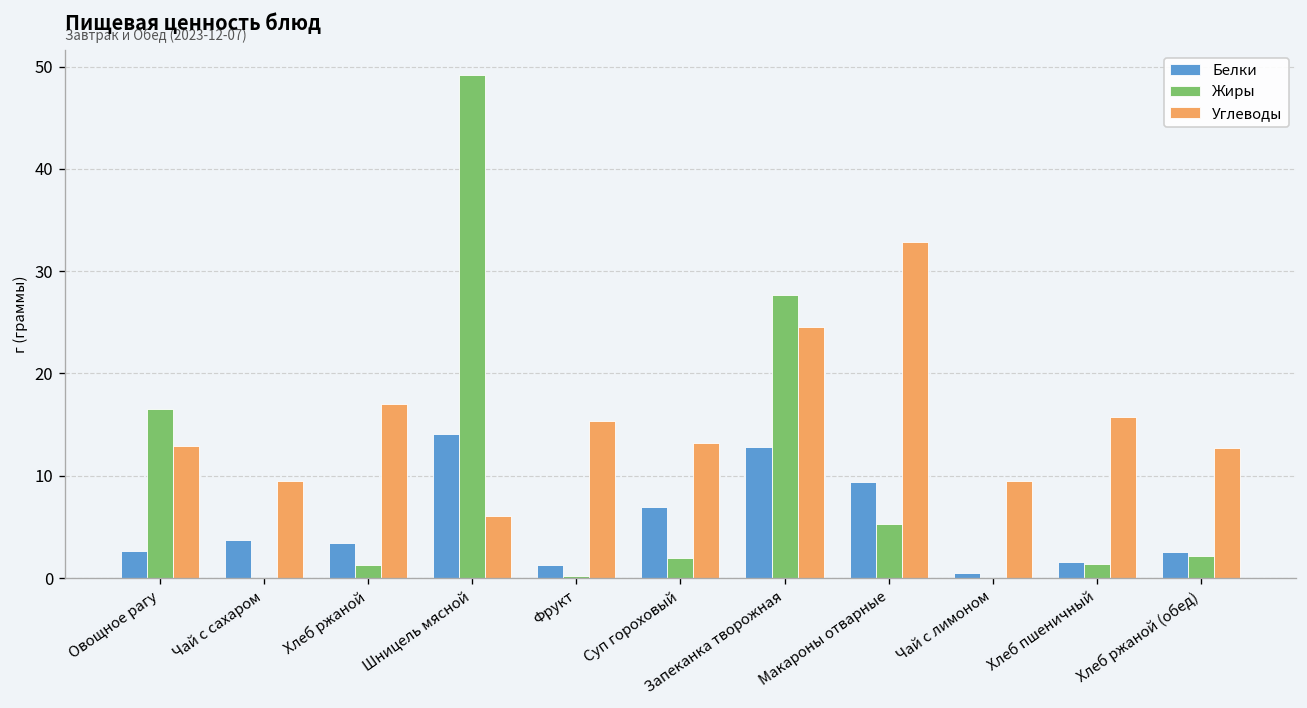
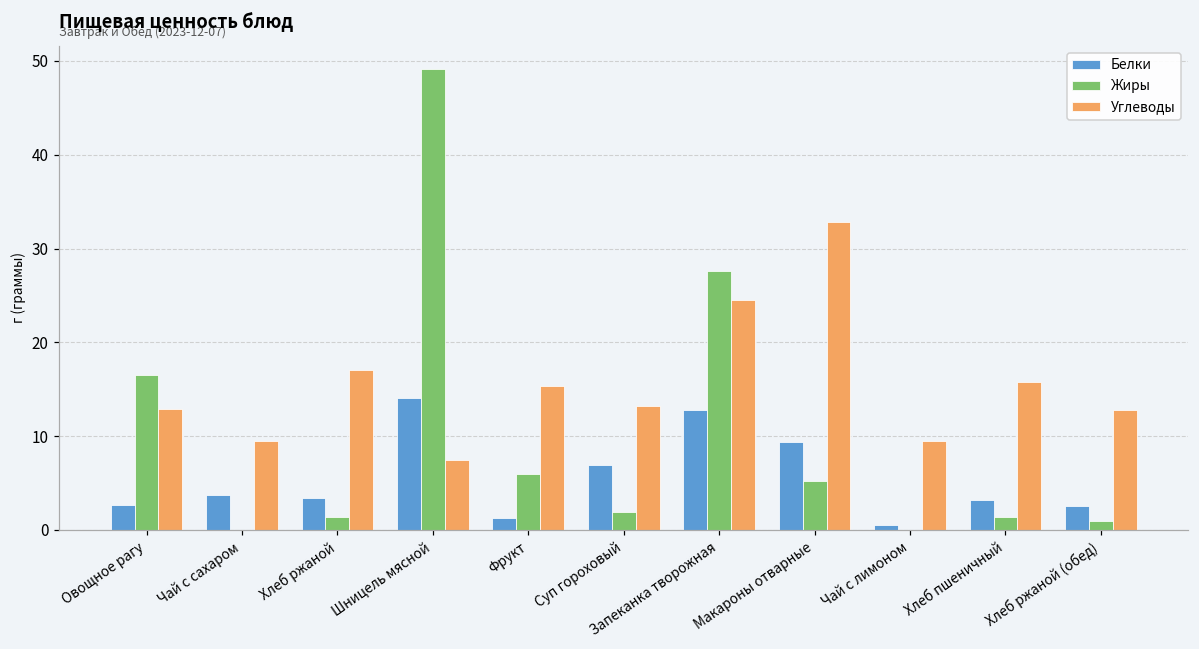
  {
    "Белки": {
      "Овощное рагу": 3,
      "Чай с сахаром": 4,
      "Хлеб ржаной": 3,
      "Шницель мясной": 14,
      "Фрукт": 1,
      "Суп гороховый": 7,
      "Запеканка творожная": 13,
      "Макароны отварные": 9,
      "Чай с лимоном": 1,
-     "Хлеб пшеничный": 2,
+     "Хлеб пшеничный": 3,
      "Хлеб ржаной (обед)": 3
    },
    "Жиры": {
      "Овощное рагу": 16,
      "Чай с сахаром": 0,
      "Хлеб ржаной": 1,
      "Шницель мясной": 49,
-     "Фрукт": 0,
+     "Фрукт": 6,
      "Суп гороховый": 2,
      "Запеканка творожная": 28,
      "Макароны отварные": 5,
      "Чай с лимоном": 0,
      "Хлеб пшеничный": 1,
-     "Хлеб ржаной (обед)": 2
+     "Хлеб ржаной (обед)": 1
    },
    "Углеводы": {
      "Овощное рагу": 13,
      "Чай с сахаром": 9,
      "Хлеб ржаной": 17,
-     "Шницель мясной": 6,
+     "Шницель мясной": 7,
      "Фрукт": 15,
      "Суп гороховый": 13,
      "Запеканка творожная": 25,
      "Макароны отварные": 33,
      "Чай с лимоном": 9,
      "Хлеб пшеничный": 16,
      "Хлеб ржаной (обед)": 13
    }
  }
